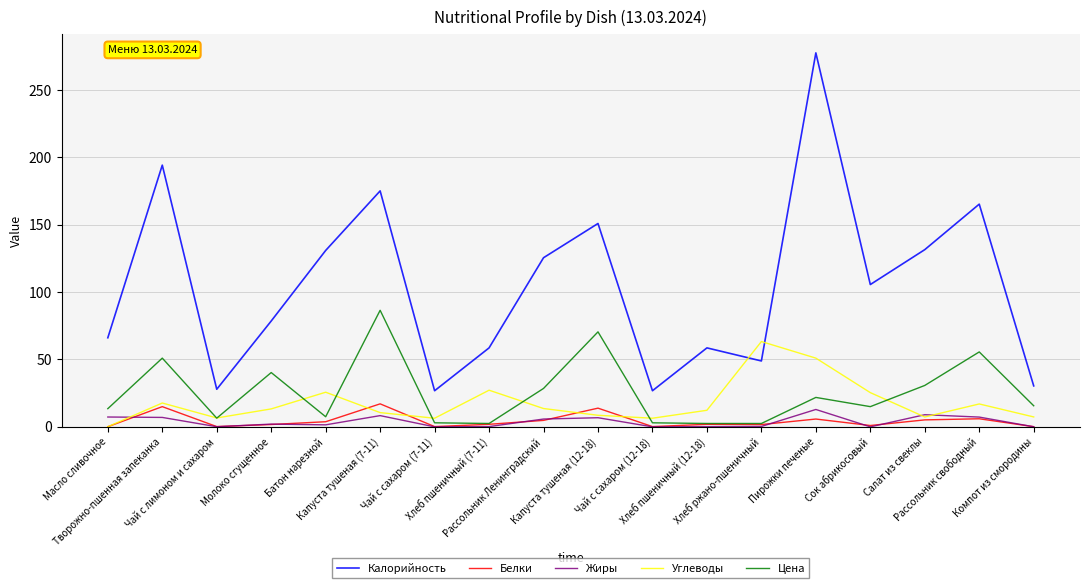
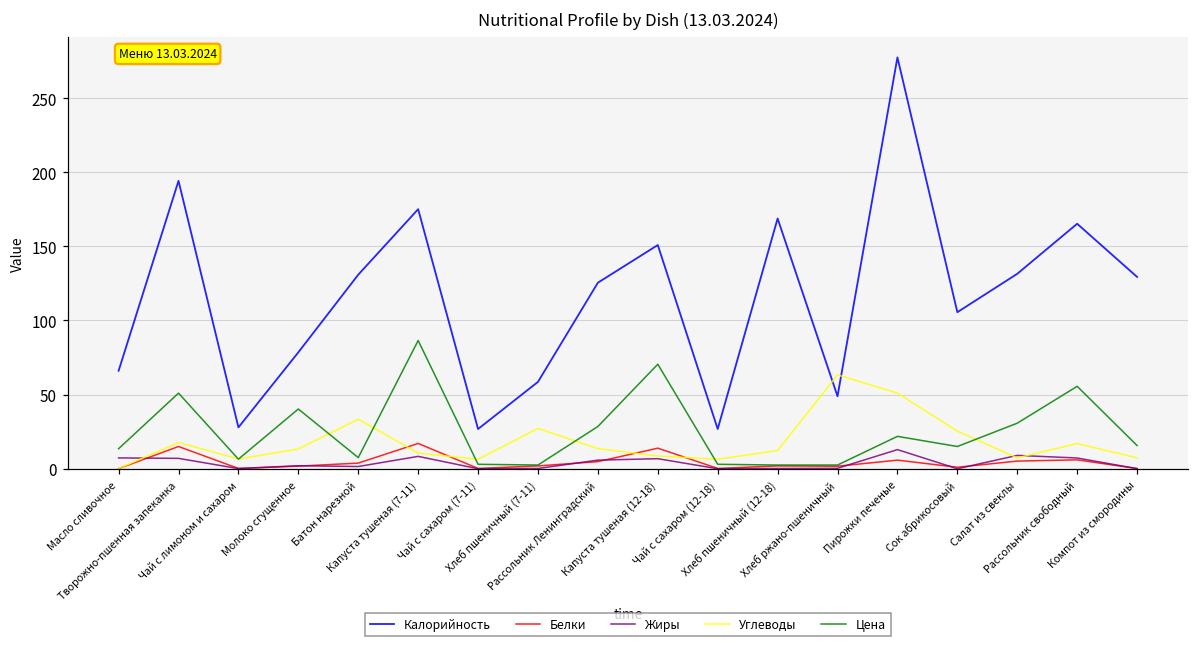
  {
    "Калорийность": {
      "Масло сливочное": 66,
      "Творожно-пшенная запеканка": 194,
      "Чай с лимоном и сахаром": 28,
      "Молоко сгущенное": 79,
      "Батон нарезной": 131,
      "Капуста тушеная (7-11)": 175,
      "Чай с сахаром (7-11)": 27,
      "Хлеб пшеничный (7-11)": 59,
      "Рассольник Ленинградский": 126,
      "Капуста тушеная (12-18)": 151,
      "Чай с сахаром (12-18)": 27,
-     "Хлеб пшеничный (12-18)": 59,
+     "Хлеб пшеничный (12-18)": 169,
      "Хлеб ржано-пшеничный": 49,
      "Пирожки печеные": 278,
      "Сок абрикосовый": 106,
      "Салат из свеклы": 132,
      "Рассольник свободный": 165,
-     "Компот из смородины": 30
+     "Компот из смородины": 129
    },
    "Белки": {
      "Творожно-пшенная запеканка": 15,
      "Батон нарезной": 4,
      "Капуста тушеная (7-11)": 17,
      "Капуста тушеная (12-18)": 14,
      "Пирожки печеные": 6,
      "Салат из свеклы": 5
    },
    "Жиры": {
      "Масло сливочное": 7,
      "Творожно-пшенная запеканка": 7,
      "Батон нарезной": 2,
      "Капуста тушеная (7-11)": 8,
      "Пирожки печеные": 13
    },
    "Углеводы": {
      "Творожно-пшенная запеканка": 18,
      "Молоко сгущенное": 13,
-     "Батон нарезной": 26,
+     "Батон нарезной": 33,
      "Капуста тушеная (7-11)": 11,
      "Чай с сахаром (7-11)": 6,
      "Хлеб пшеничный (7-11)": 27,
      "Рассольник Ленинградский": 14,
      "Чай с сахаром (12-18)": 6,
      "Хлеб пшеничный (12-18)": 12,
      "Хлеб ржано-пшеничный": 63,
      "Пирожки печеные": 51,
      "Сок абрикосовый": 25,
      "Рассольник свободный": 17,
      "Компот из смородины": 7
    },
    "Цена": {
      "Масло сливочное": 14,
      "Творожно-пшенная запеканка": 51,
      "Молоко сгущенное": 40,
      "Батон нарезной": 8,
      "Капуста тушеная (7-11)": 87,
      "Чай с сахаром (7-11)": 3,
      "Рассольник Ленинградский": 29,
      "Капуста тушеная (12-18)": 70,
      "Чай с сахаром (12-18)": 3,
      "Пирожки печеные": 22,
      "Сок абрикосовый": 15,
      "Салат из свеклы": 31,
      "Рассольник свободный": 56,
      "Компот из смородины": 16
    }
  }
